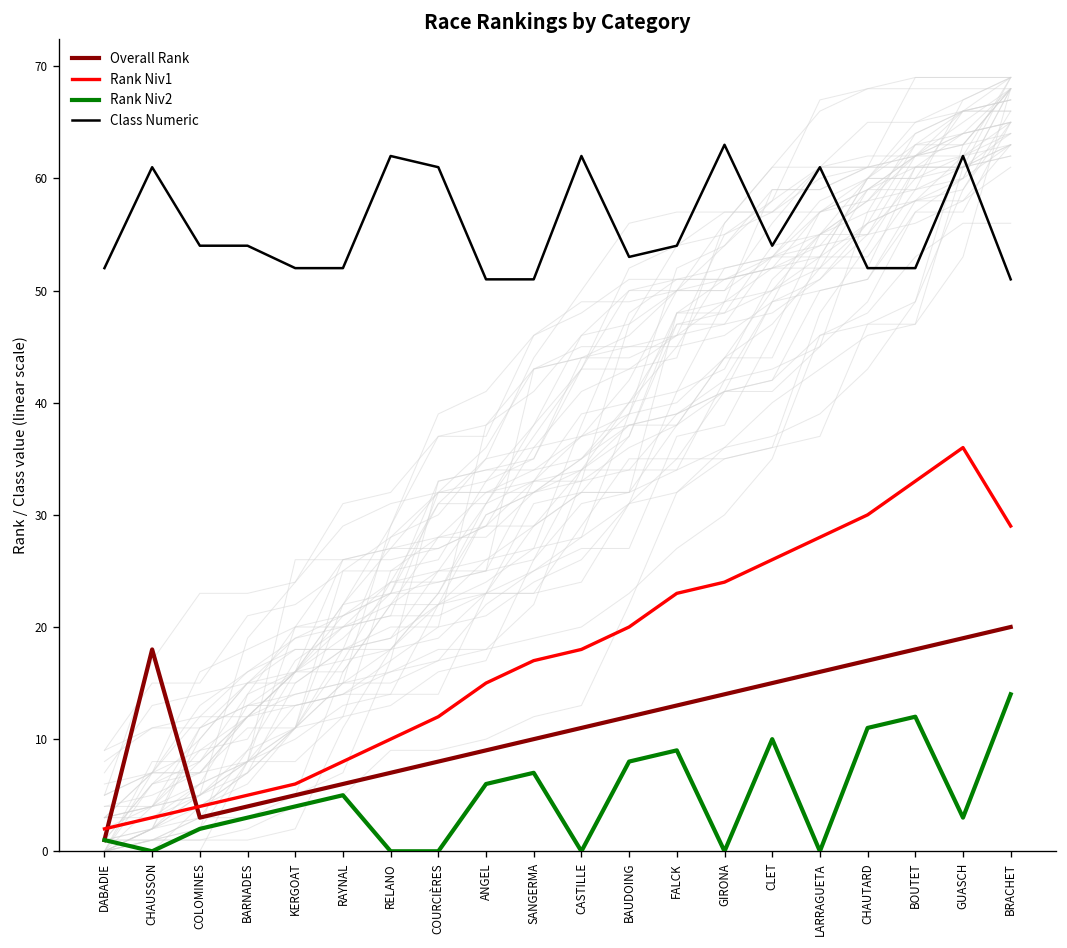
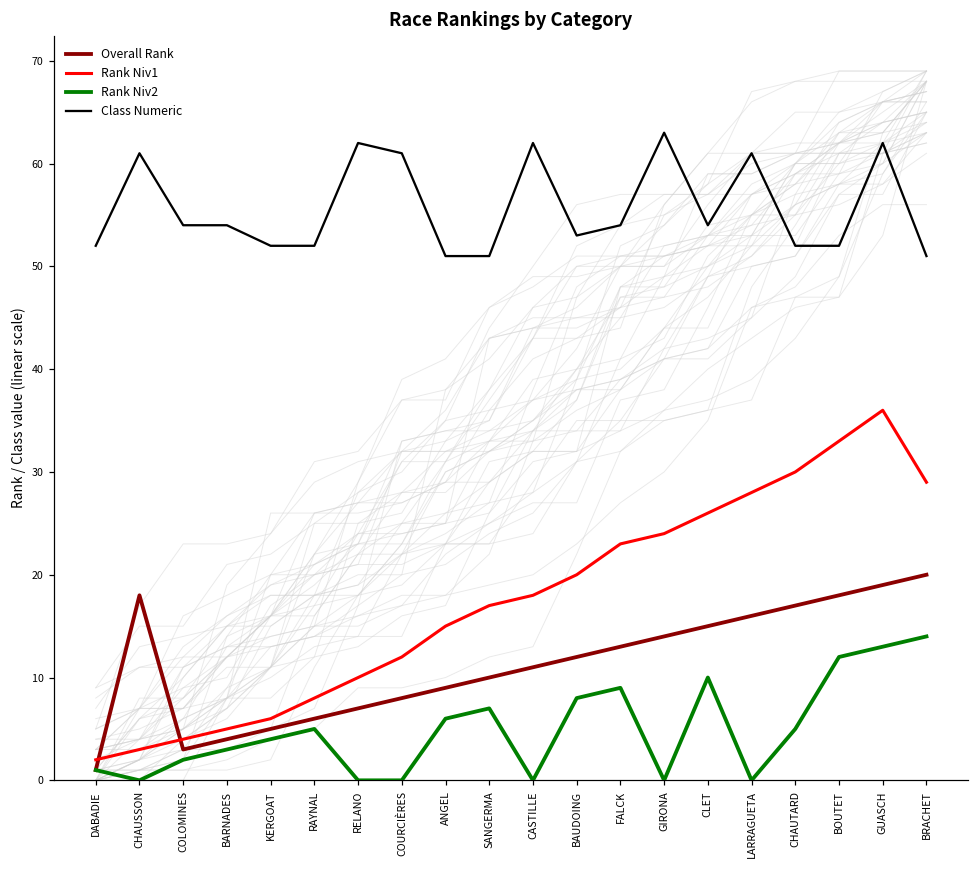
  {
    "Overall Rank": {
      "CHAUSSON": 18,
      "RAYNAL": 6,
      "RELANO": 7,
      "COURCIÈRES": 8,
      "ANGEL": 9,
      "SANGERMA": 10,
      "CASTILLE": 11,
      "BAUDOING": 12,
      "FALCK": 13,
      "GIRONA": 14,
      "CLET": 15,
      "LARRAGUETA": 16,
      "CHAUTARD": 17,
      "BOUTET": 18,
      "GUASCH": 19,
      "BRACHET": 20
    },
    "Rank Niv1": {
      "BARNADES": 5,
      "KERGOAT": 6,
      "RAYNAL": 8,
      "RELANO": 10,
      "COURCIÈRES": 12,
      "ANGEL": 15,
      "SANGERMA": 17,
      "CASTILLE": 18,
      "BAUDOING": 20,
      "FALCK": 23,
      "GIRONA": 24,
      "CLET": 26,
      "LARRAGUETA": 28,
      "CHAUTARD": 30,
      "BOUTET": 33,
      "GUASCH": 36,
      "BRACHET": 29
    },
    "Rank Niv2": {
      "RELANO": 0,
      "COURCIÈRES": 0,
      "ANGEL": 6,
      "SANGERMA": 7,
      "CASTILLE": 0,
      "BAUDOING": 8,
      "FALCK": 9,
      "GIRONA": 0,
      "CLET": 10,
      "LARRAGUETA": 0,
-     "CHAUTARD": 11,
+     "CHAUTARD": 5,
      "BOUTET": 12,
-     "GUASCH": 3,
+     "GUASCH": 13,
      "BRACHET": 14
    },
    "Class Numeric": {
      "DABADIE": 52,
      "CHAUSSON": 61,
      "COLOMINES": 54,
      "BARNADES": 54,
      "KERGOAT": 52,
      "RAYNAL": 52,
      "RELANO": 62,
      "COURCIÈRES": 61,
      "ANGEL": 51,
      "SANGERMA": 51,
      "CASTILLE": 62,
      "BAUDOING": 53,
      "GIRONA": 63,
      "BOUTET": 52,
      "BRACHET": 51
    }
  }
